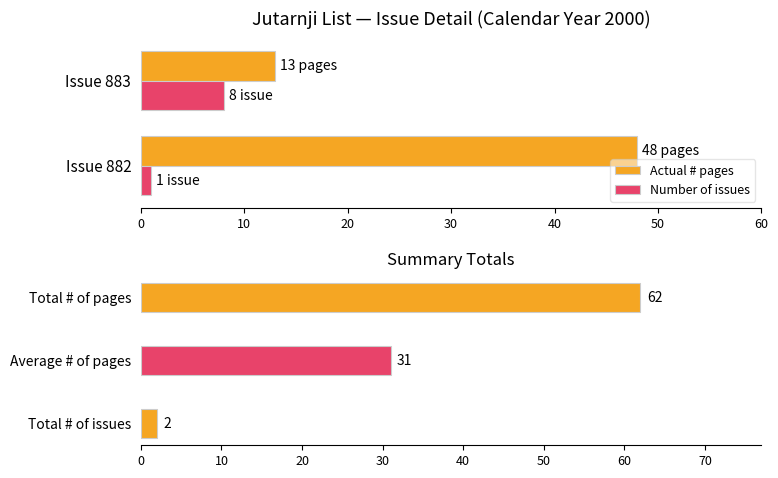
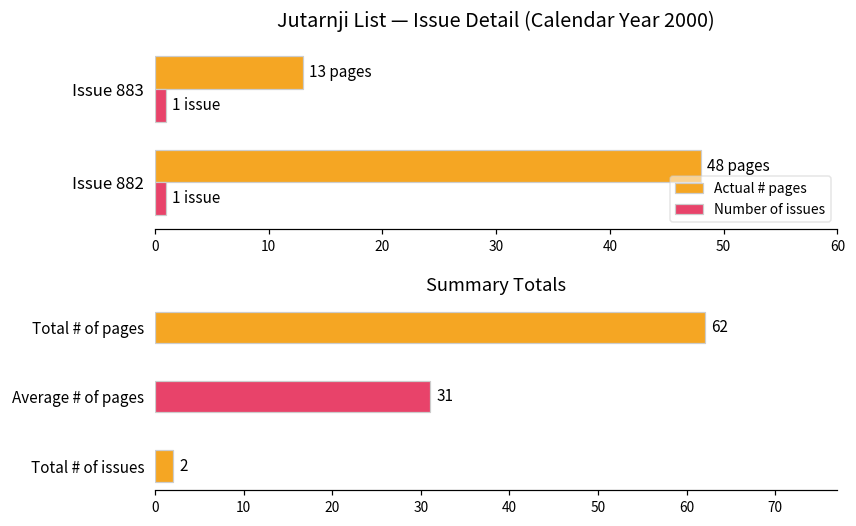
  {
    "Jutarnji List — Issue Detail (Calendar Year 2000)": {
      "Actual # pages": {
        "Issue 883": 13,
        "Issue 882": 48
      },
      "Number of issues": {
-       "Issue 883": 8,
+       "Issue 883": 1,
        "Issue 882": 1
      }
    },
    "Summary Totals": {
      "Total # of pages": 62,
      "Average # of pages": 31,
      "Total # of issues": 2
    }
  }
